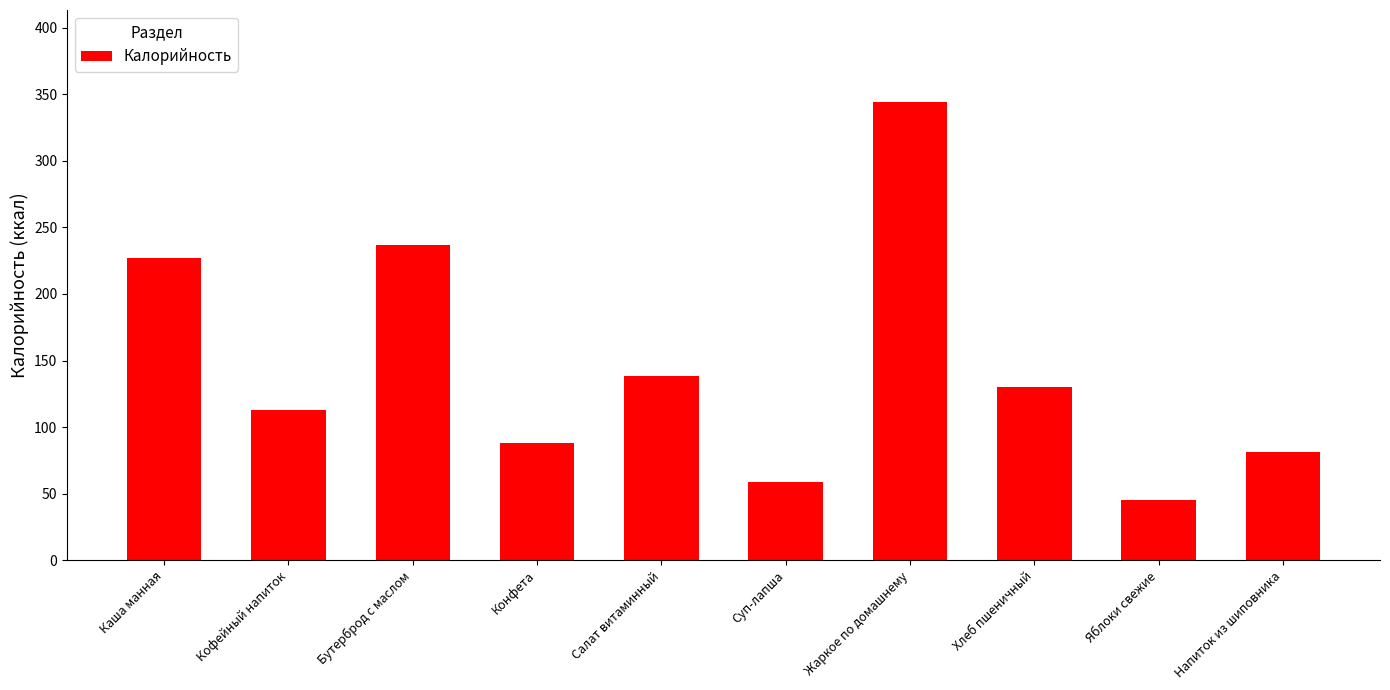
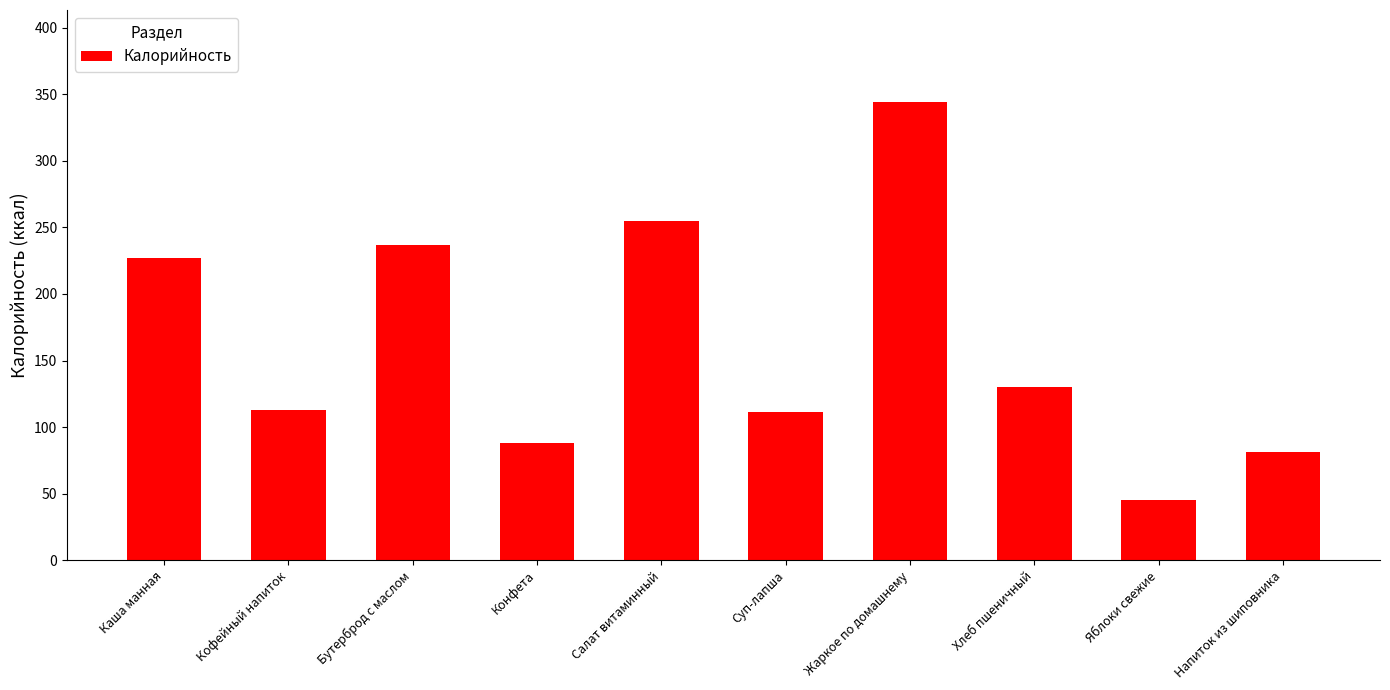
  {
    "Каша манная": 227,
    "Кофейный напиток": 113,
    "Бутерброд с маслом": 237,
    "Конфета": 88,
-   "Салат витаминный": 138,
-   "Суп-лапша": 59,
+   "Салат витаминный": 255,
+   "Суп-лапша": 111,
    "Жаркое по домашнему": 344,
    "Хлеб пшеничный": 130,
    "Яблоки свежие": 45,
    "Напиток из шиповника": 81
  }
